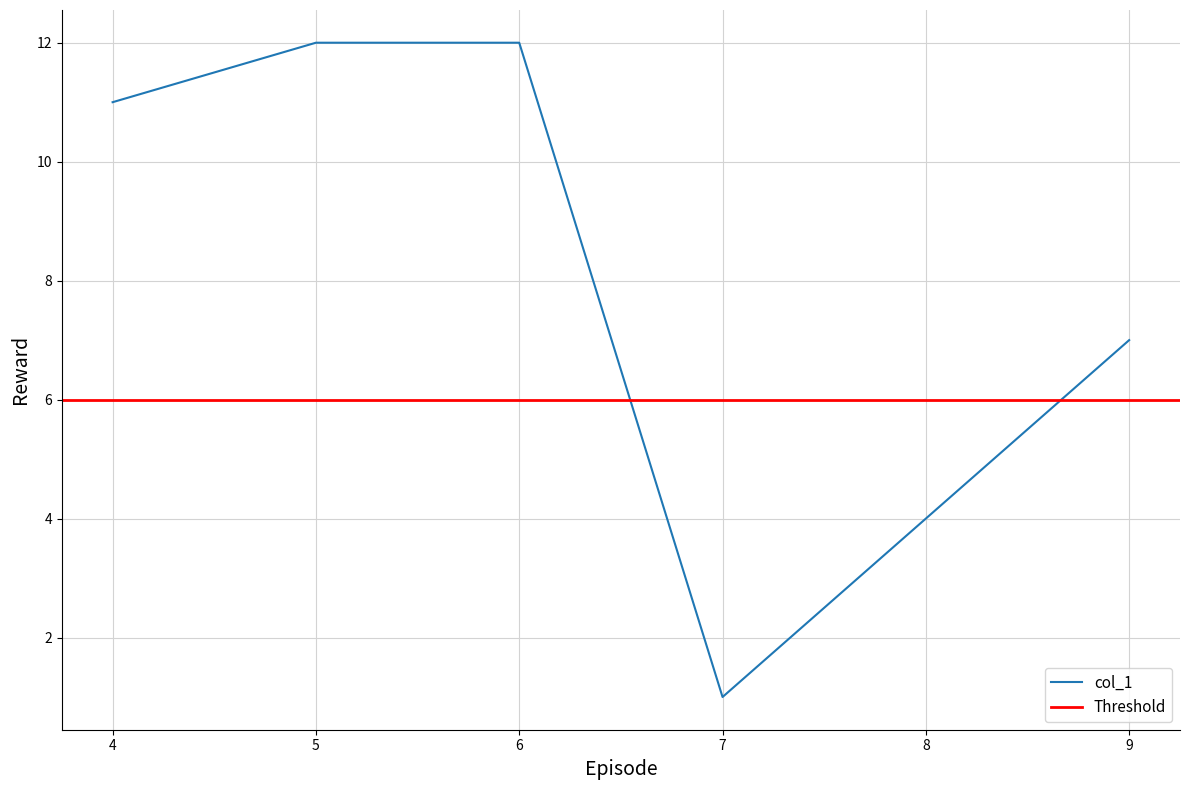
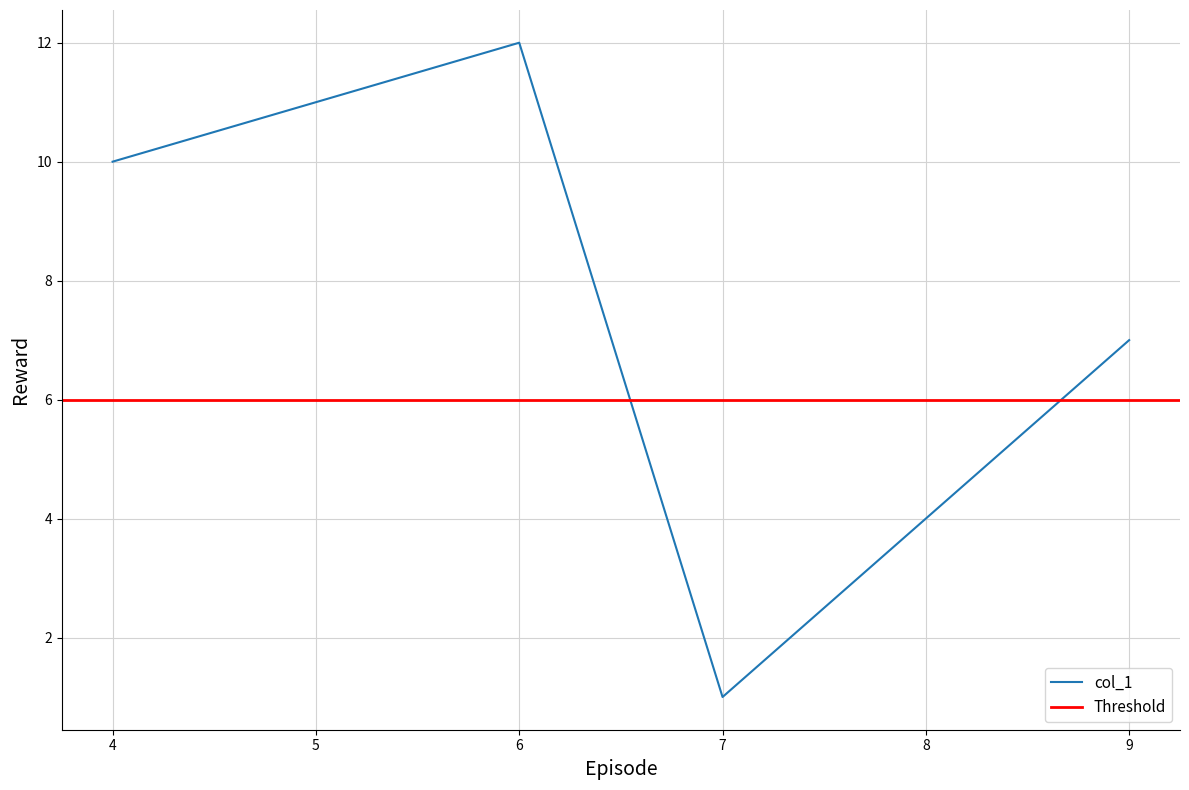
  {
-   "4": 11,
-   "5": 12,
+   "4": 10,
+   "5": 11,
    "6": 12,
    "7": 1,
    "8": 4,
    "9": 7
  }
